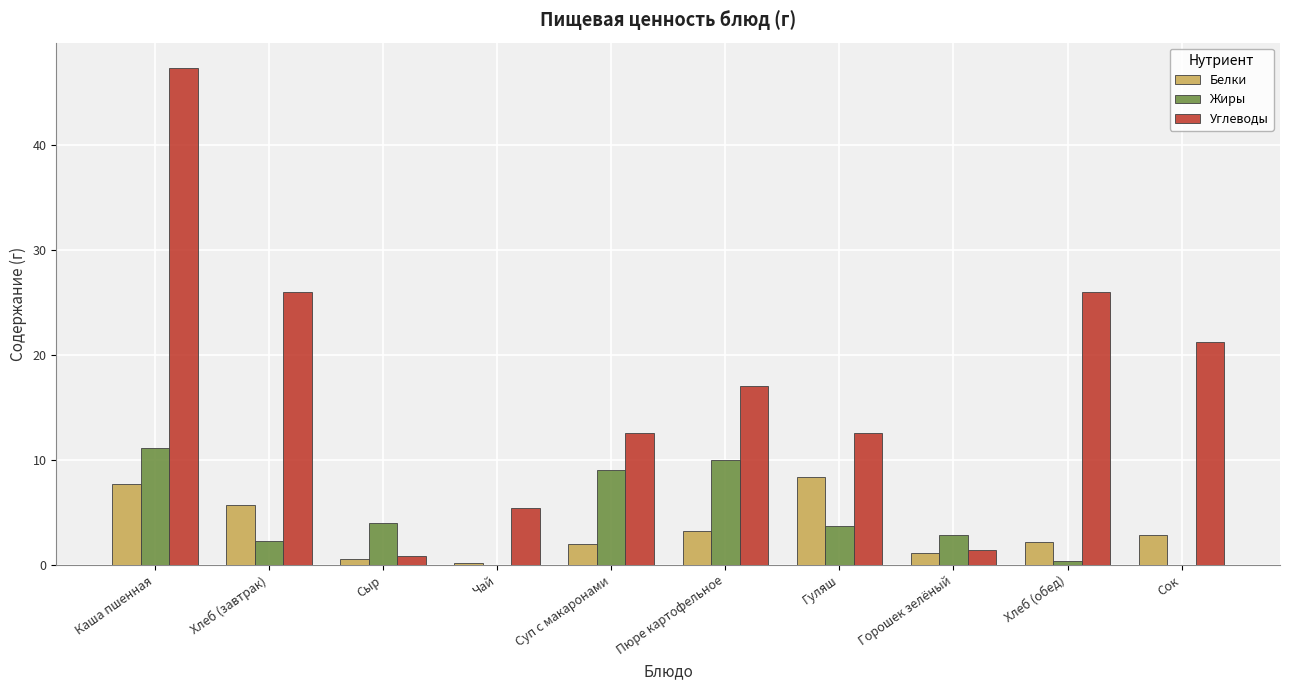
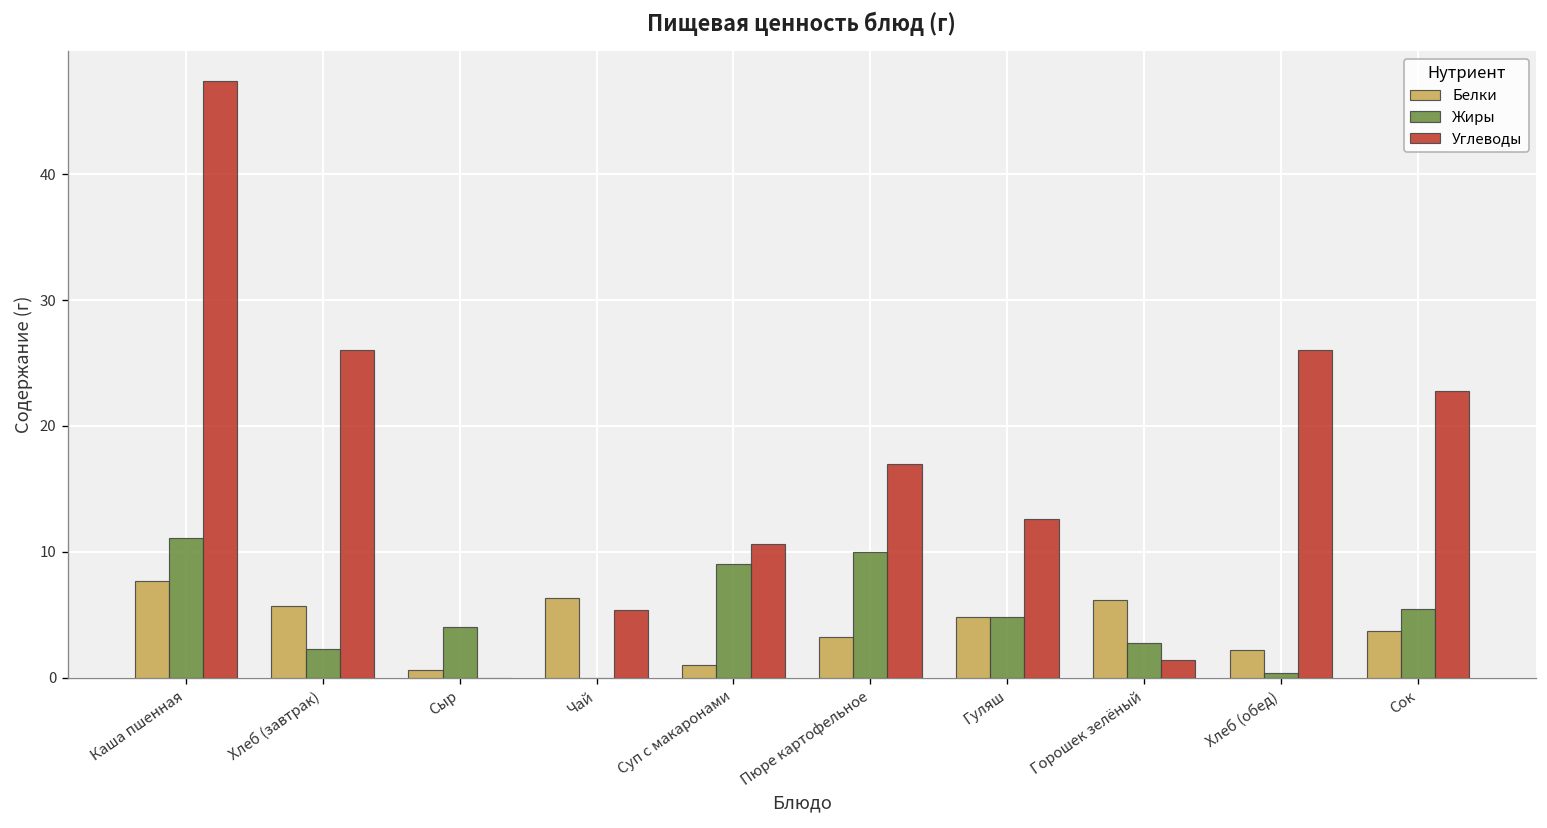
  {
    "Белки": {
      "Каша пшенная": 7.7,
      "Хлеб (завтрак)": 5.7,
      "Сыр": 0.6,
-     "Чай": 0.2,
-     "Суп с макаронами": 2,
+     "Чай": 6.3,
+     "Суп с макаронами": 1,
      "Пюре картофельное": 3.2,
-     "Гуляш": 8.4,
-     "Горошек зелёный": 1.1,
+     "Гуляш": 4.8,
+     "Горошек зелёный": 6.2,
      "Хлеб (обед)": 2.2,
-     "Сок": 2.8
+     "Сок": 3.7
    },
    "Жиры": {
      "Каша пшенная": 11.1,
      "Хлеб (завтрак)": 2.3,
      "Сыр": 4.0,
      "Чай": 0.0,
      "Суп с макаронами": 9.0,
      "Пюре картофельное": 10.0,
-     "Гуляш": 3.7,
+     "Гуляш": 4.8,
      "Горошек зелёный": 2.8,
      "Хлеб (обед)": 0.4,
-     "Сок": 0.0
+     "Сок": 5.5
    },
    "Углеводы": {
      "Каша пшенная": 47.4,
      "Хлеб (завтрак)": 26.0,
-     "Сыр": 0.8,
+     "Сыр": 0.0,
      "Чай": 5.4,
-     "Суп с макаронами": 12.6,
+     "Суп с макаронами": 10.6,
      "Пюре картофельное": 17.0,
      "Гуляш": 12.6,
      "Горошек зелёный": 1.4,
      "Хлеб (обед)": 26.0,
-     "Сок": 21.2
+     "Сок": 22.8
    }
  }
